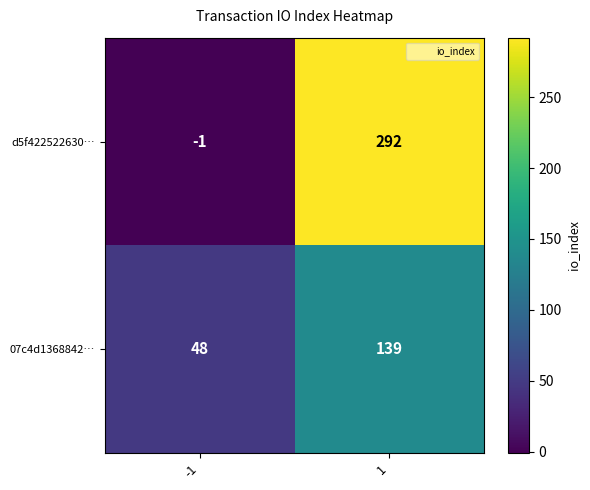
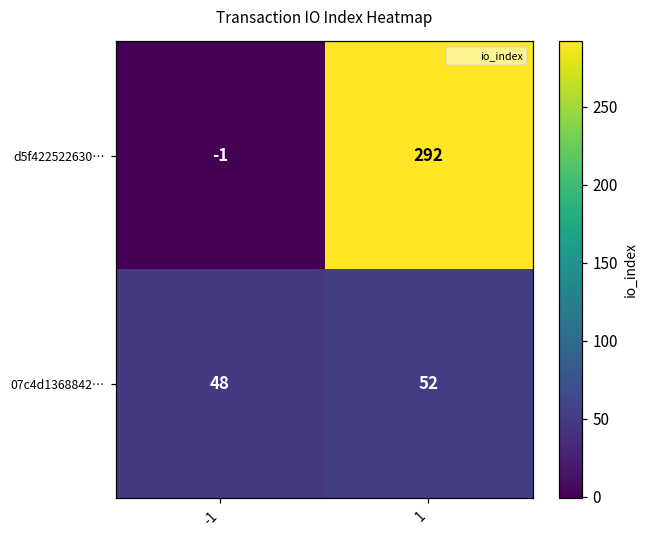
  {
    "d5f422522630…": {
      "-1": -1,
      "1": 292
    },
    "07c4d1368842…": {
      "-1": 48,
-     "1": 139
+     "1": 52
    }
  }
